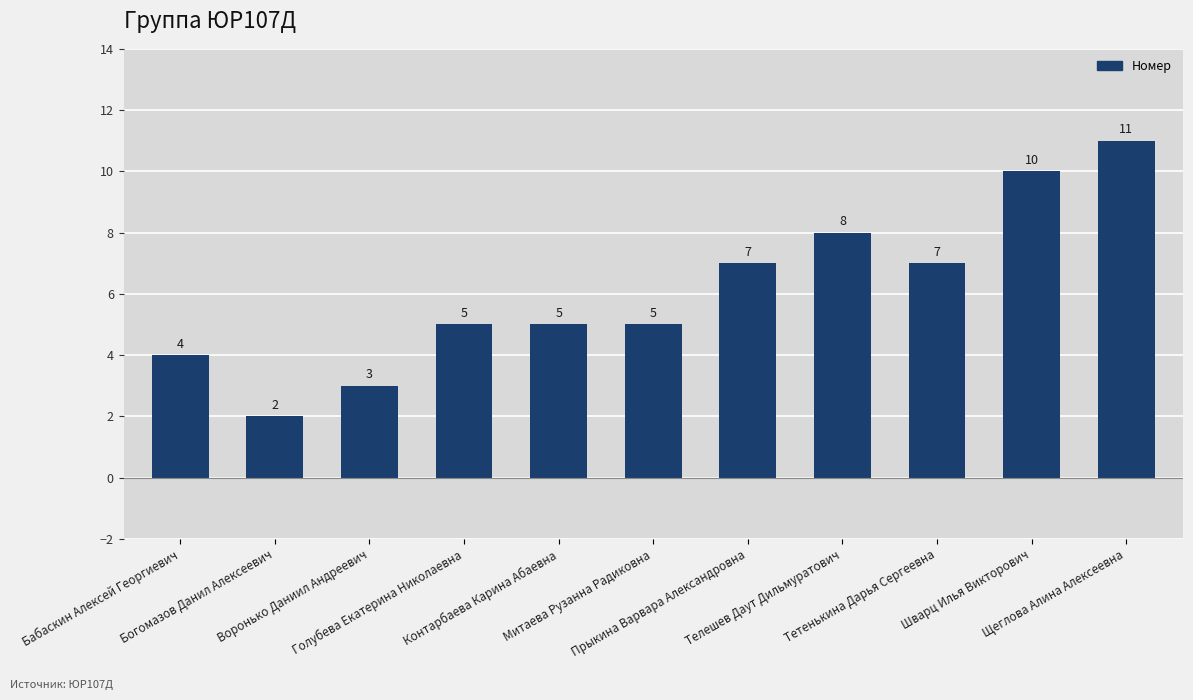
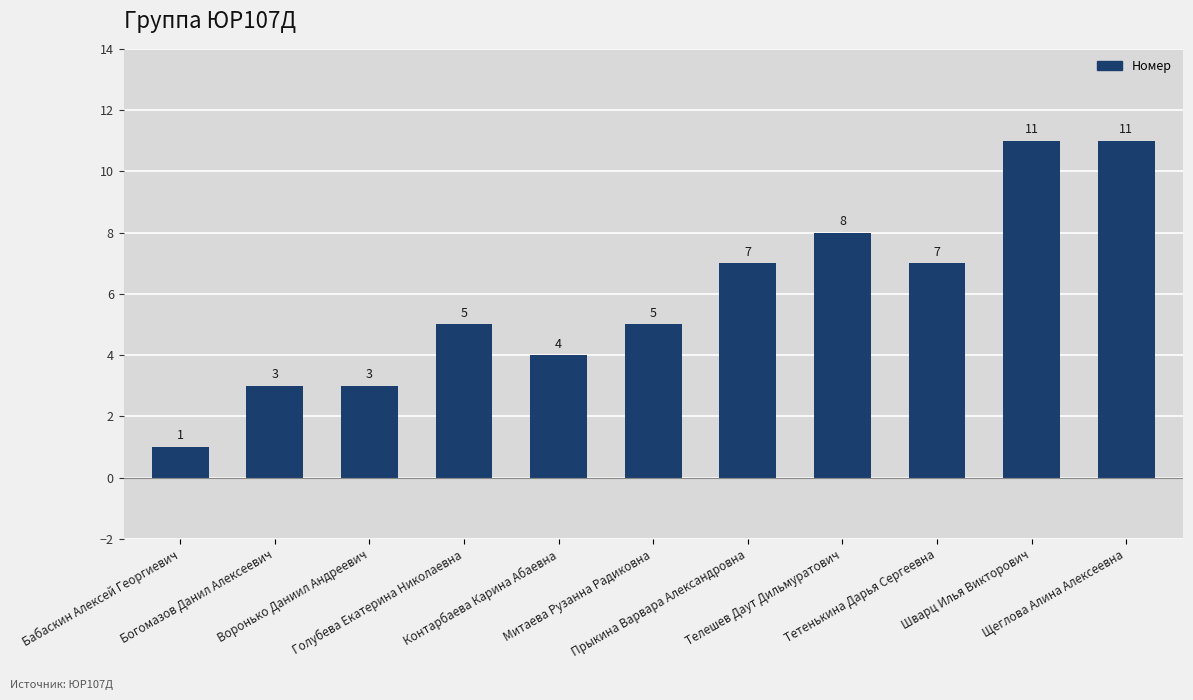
  {
-   "Бабаскин Алексей Георгиевич": 4,
-   "Богомазов Данил Алексеевич": 2,
+   "Бабаскин Алексей Георгиевич": 1,
+   "Богомазов Данил Алексеевич": 3,
    "Воронько Даниил Андреевич": 3,
    "Голубева Екатерина Николаевна": 5,
-   "Контарбаева Карина Абаевна": 5,
+   "Контарбаева Карина Абаевна": 4,
    "Митаева Рузанна Радиковна": 5,
    "Прыкина Варвара Александровна": 7,
    "Телешев Даут Дильмуратович": 8,
    "Тетенькина Дарья Сергеевна": 7,
-   "Шварц Илья Викторович": 10,
+   "Шварц Илья Викторович": 11,
    "Щеглова Алина Алексеевна": 11
  }
